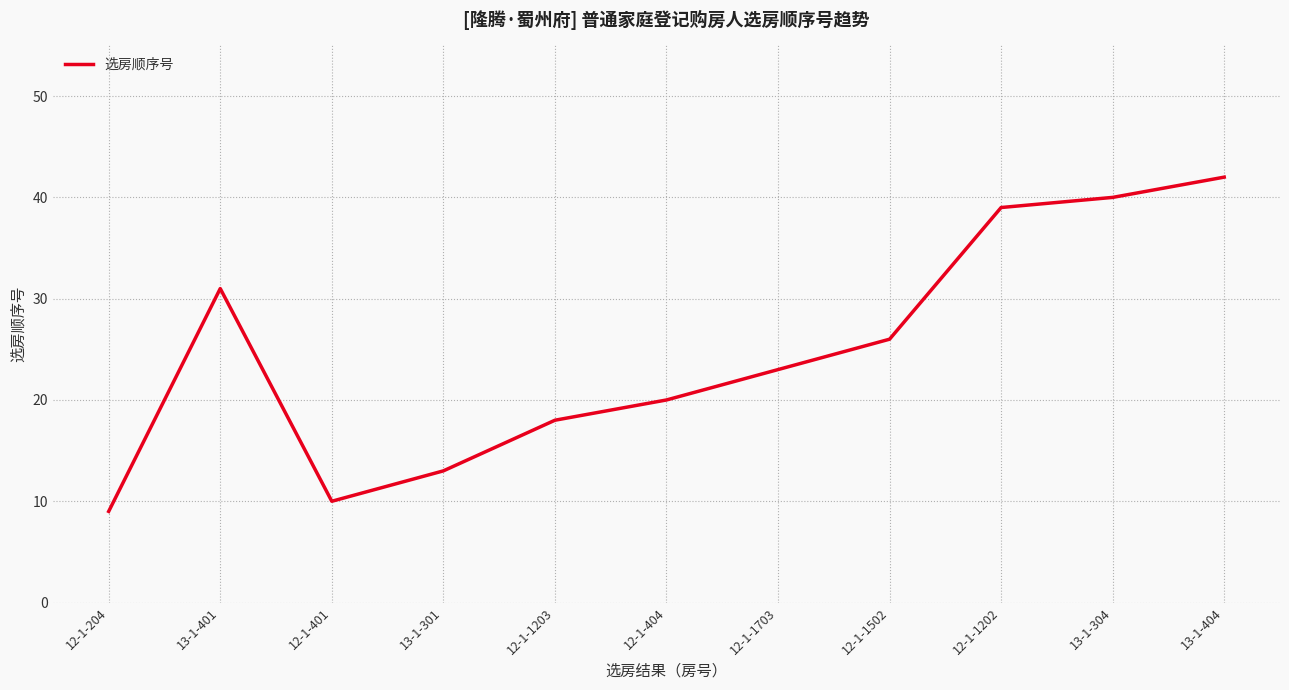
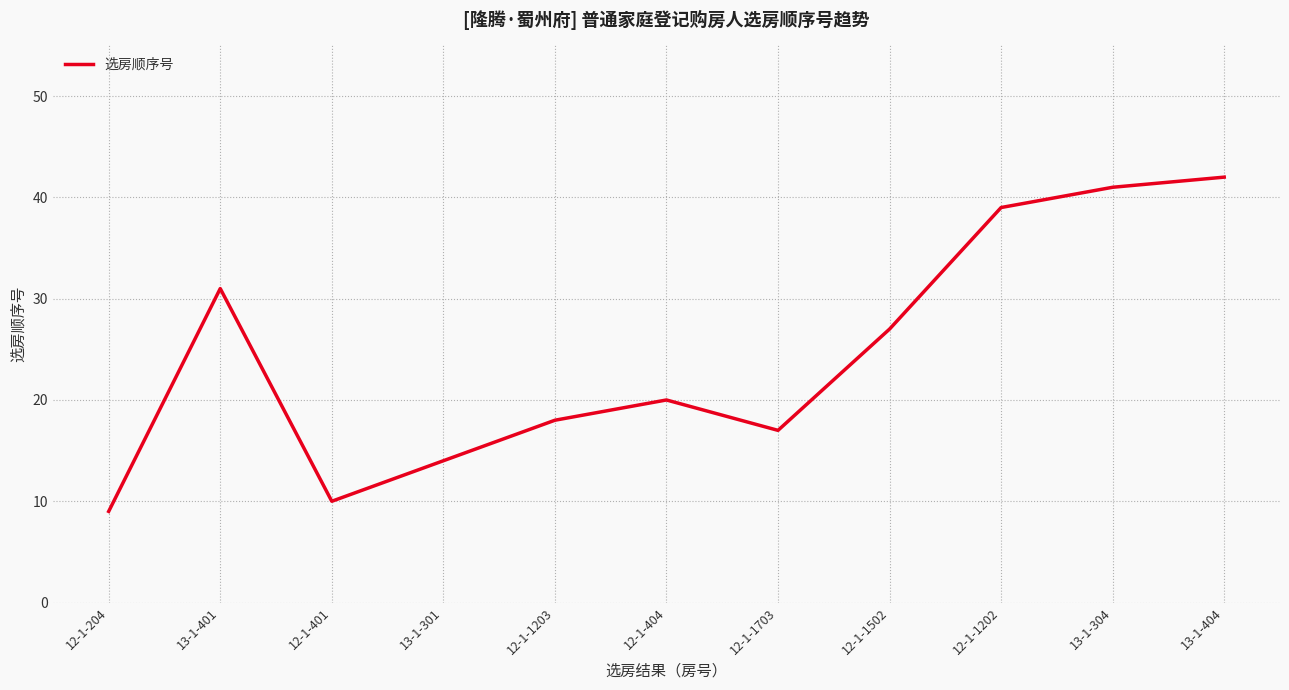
  {
    "12-1-204": 9,
    "13-1-401": 31,
    "12-1-401": 10,
-   "13-1-301": 13,
+   "13-1-301": 14,
    "12-1-1203": 18,
    "12-1-404": 20,
-   "12-1-1703": 23,
-   "12-1-1502": 26,
+   "12-1-1703": 17,
+   "12-1-1502": 27,
    "12-1-1202": 39,
-   "13-1-304": 40,
+   "13-1-304": 41,
    "13-1-404": 42
  }
